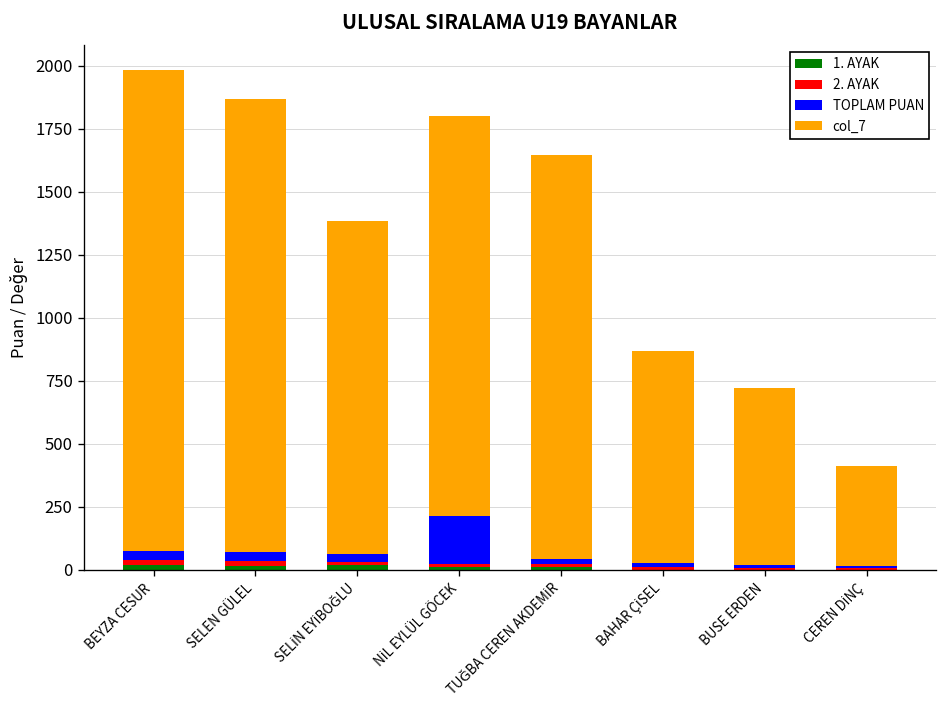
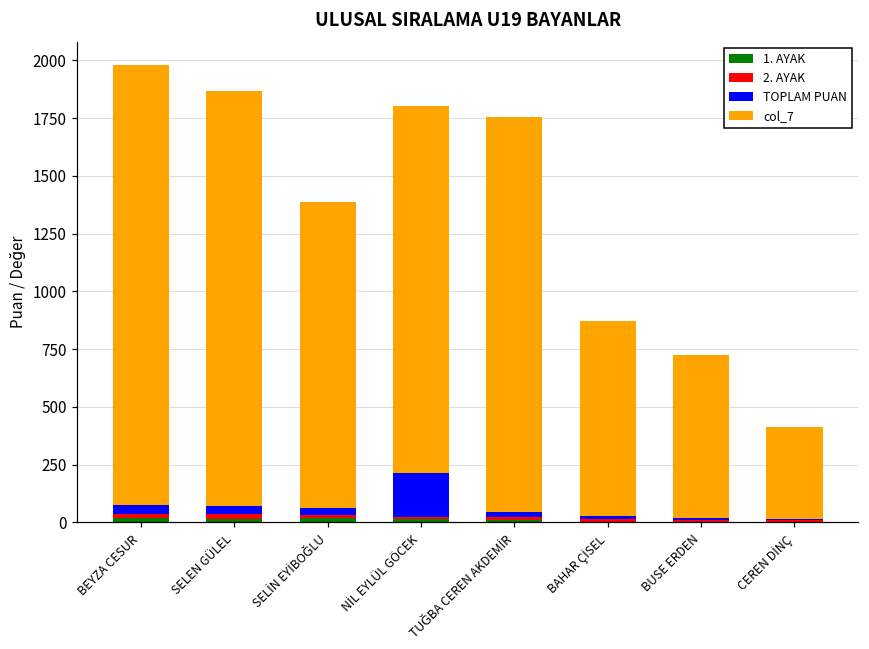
  {
    "1. AYAK": {
      "BEYZA CESUR": 20,
      "SELEN GÜLEL": 20,
      "SELİN EYİBOĞLU": 20,
      "NİL EYLÜL GÖCEK": 10,
      "BAHAR ÇİSEL": 0,
      "BUSE ERDEN": 0,
      "CEREN DİNÇ": 0
    },
    "2. AYAK": {
      "BEYZA CESUR": 20,
      "SELEN GÜLEL": 20,
      "SELİN EYİBOĞLU": 20,
      "BAHAR ÇİSEL": 10
    },
    "TOPLAM PUAN": {
      "BEYZA CESUR": 40,
      "SELEN GÜLEL": 40,
      "SELİN EYİBOĞLU": 30,
      "NİL EYLÜL GÖCEK": 190,
      "TUĞBA CEREN AKDEMİR": 20,
      "BAHAR ÇİSEL": 10
    },
    "col_7": {
      "BEYZA CESUR": 1910,
      "SELEN GÜLEL": 1800,
      "SELİN EYİBOĞLU": 1320,
      "NİL EYLÜL GÖCEK": 1590,
-     "TUĞBA CEREN AKDEMİR": 1600,
+     "TUĞBA CEREN AKDEMİR": 1710,
      "BAHAR ÇİSEL": 840,
      "BUSE ERDEN": 710,
      "CEREN DİNÇ": 400
    }
  }
